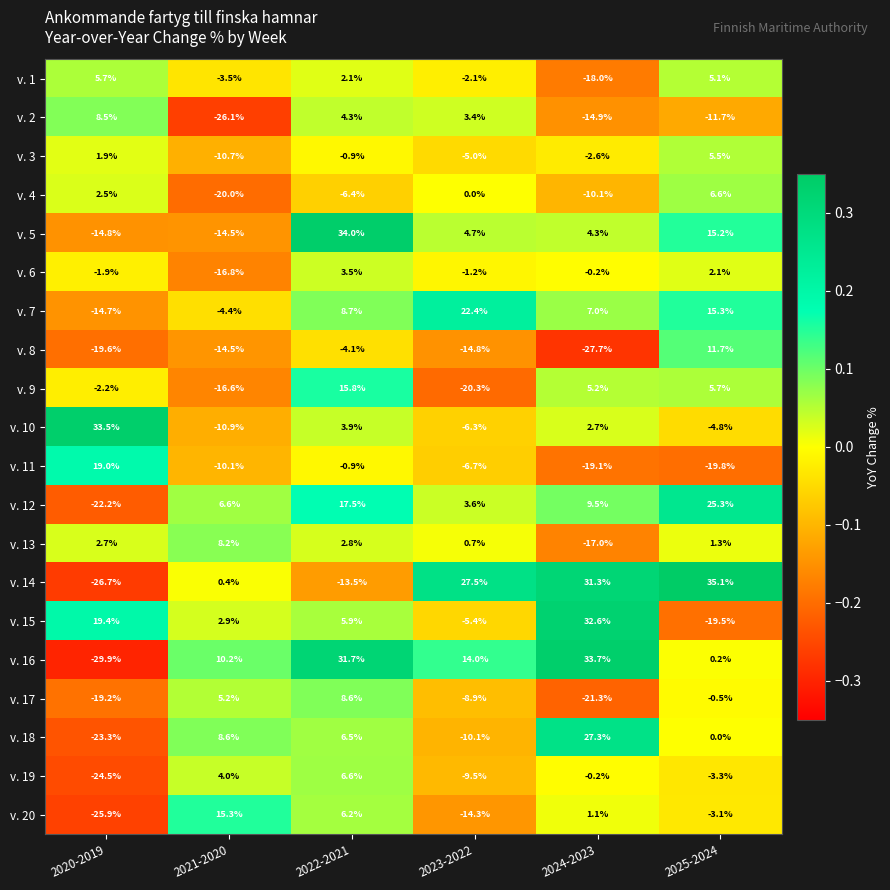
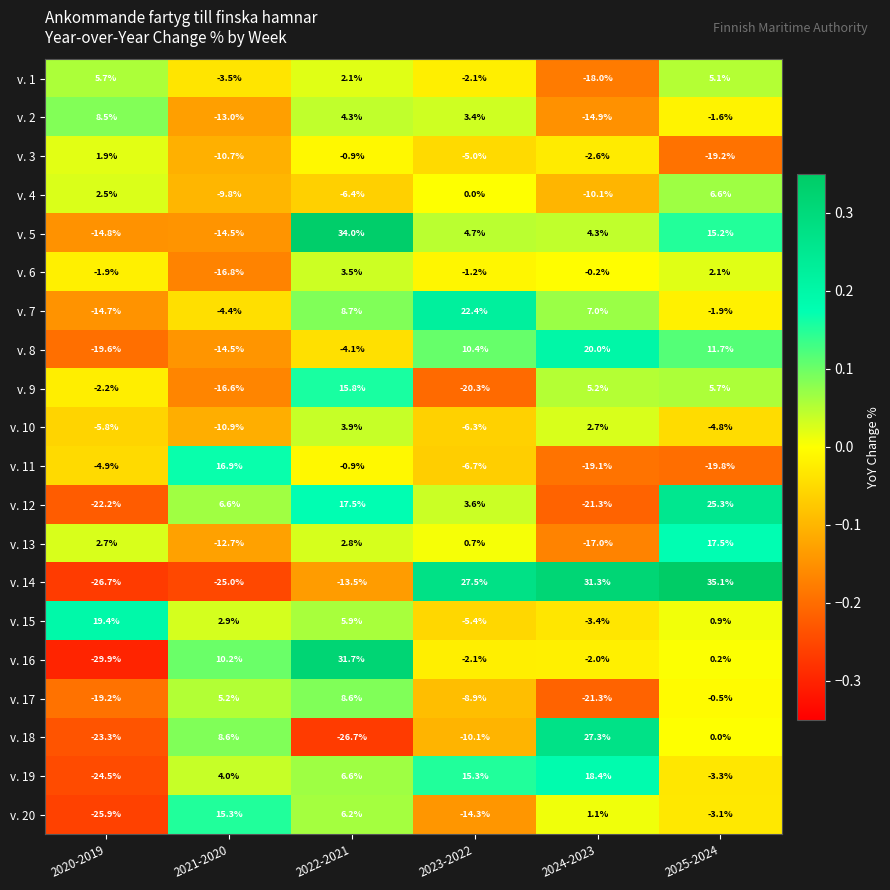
  {
    "v. 1": {
      "2020-2019": "5.7%",
      "2021-2020": "-3.5%",
      "2022-2021": "2.1%",
      "2023-2022": "-2.1%",
      "2024-2023": "-18.0%",
      "2025-2024": "5.1%"
    },
    "v. 2": {
      "2020-2019": "8.5%",
-     "2021-2020": "-26.1%",
+     "2021-2020": "-13.0%",
      "2022-2021": "4.3%",
      "2023-2022": "3.4%",
      "2024-2023": "-14.9%",
-     "2025-2024": "-11.7%"
+     "2025-2024": "-1.6%"
    },
    "v. 3": {
      "2020-2019": "1.9%",
      "2021-2020": "-10.7%",
      "2022-2021": "-0.9%",
      "2023-2022": "-5.0%",
      "2024-2023": "-2.6%",
-     "2025-2024": "5.5%"
+     "2025-2024": "-19.2%"
    },
    "v. 4": {
      "2020-2019": "2.5%",
-     "2021-2020": "-20.0%",
+     "2021-2020": "-9.8%",
      "2022-2021": "-6.4%",
      "2023-2022": "0.0%",
      "2024-2023": "-10.1%",
      "2025-2024": "6.6%"
    },
    "v. 5": {
      "2020-2019": "-14.8%",
      "2021-2020": "-14.5%",
      "2022-2021": "34.0%",
      "2023-2022": "4.7%",
      "2024-2023": "4.3%",
      "2025-2024": "15.2%"
    },
    "v. 6": {
      "2020-2019": "-1.9%",
      "2021-2020": "-16.8%",
      "2022-2021": "3.5%",
      "2023-2022": "-1.2%",
      "2024-2023": "-0.2%",
      "2025-2024": "2.1%"
    },
    "v. 7": {
      "2020-2019": "-14.7%",
      "2021-2020": "-4.4%",
      "2022-2021": "8.7%",
      "2023-2022": "22.4%",
      "2024-2023": "7.0%",
-     "2025-2024": "15.3%"
+     "2025-2024": "-1.9%"
    },
    "v. 8": {
      "2020-2019": "-19.6%",
      "2021-2020": "-14.5%",
      "2022-2021": "-4.1%",
-     "2023-2022": "-14.8%",
-     "2024-2023": "-27.7%",
+     "2023-2022": "10.4%",
+     "2024-2023": "20.0%",
      "2025-2024": "11.7%"
    },
    "v. 9": {
      "2020-2019": "-2.2%",
      "2021-2020": "-16.6%",
      "2022-2021": "15.8%",
      "2023-2022": "-20.3%",
      "2024-2023": "5.2%",
      "2025-2024": "5.7%"
    },
    "v. 10": {
-     "2020-2019": "33.5%",
+     "2020-2019": "-5.8%",
      "2021-2020": "-10.9%",
      "2022-2021": "3.9%",
      "2023-2022": "-6.3%",
      "2024-2023": "2.7%",
      "2025-2024": "-4.8%"
    },
    "v. 11": {
-     "2020-2019": "19.0%",
-     "2021-2020": "-10.1%",
+     "2020-2019": "-4.9%",
+     "2021-2020": "16.9%",
      "2022-2021": "-0.9%",
      "2023-2022": "-6.7%",
      "2024-2023": "-19.1%",
      "2025-2024": "-19.8%"
    },
    "v. 12": {
      "2020-2019": "-22.2%",
      "2021-2020": "6.6%",
      "2022-2021": "17.5%",
      "2023-2022": "3.6%",
-     "2024-2023": "9.5%",
+     "2024-2023": "-21.3%",
      "2025-2024": "25.3%"
    },
    "v. 13": {
      "2020-2019": "2.7%",
-     "2021-2020": "8.2%",
+     "2021-2020": "-12.7%",
      "2022-2021": "2.8%",
      "2023-2022": "0.7%",
      "2024-2023": "-17.0%",
-     "2025-2024": "1.3%"
+     "2025-2024": "17.5%"
    },
    "v. 14": {
      "2020-2019": "-26.7%",
-     "2021-2020": "0.4%",
+     "2021-2020": "-25.0%",
      "2022-2021": "-13.5%",
      "2023-2022": "27.5%",
      "2024-2023": "31.3%",
      "2025-2024": "35.1%"
    },
    "v. 15": {
      "2020-2019": "19.4%",
      "2021-2020": "2.9%",
      "2022-2021": "5.9%",
      "2023-2022": "-5.4%",
-     "2024-2023": "32.6%",
-     "2025-2024": "-19.5%"
+     "2024-2023": "-3.4%",
+     "2025-2024": "0.9%"
    },
    "v. 16": {
      "2020-2019": "-29.9%",
      "2021-2020": "10.2%",
      "2022-2021": "31.7%",
-     "2023-2022": "14.0%",
-     "2024-2023": "33.7%",
+     "2023-2022": "-2.1%",
+     "2024-2023": "-2.0%",
      "2025-2024": "0.2%"
    },
    "v. 17": {
      "2020-2019": "-19.2%",
      "2021-2020": "5.2%",
      "2022-2021": "8.6%",
      "2023-2022": "-8.9%",
      "2024-2023": "-21.3%",
      "2025-2024": "-0.5%"
    },
    "v. 18": {
      "2020-2019": "-23.3%",
      "2021-2020": "8.6%",
-     "2022-2021": "6.5%",
+     "2022-2021": "-26.7%",
      "2023-2022": "-10.1%",
      "2024-2023": "27.3%",
      "2025-2024": "0.0%"
    },
    "v. 19": {
      "2020-2019": "-24.5%",
      "2021-2020": "4.0%",
      "2022-2021": "6.6%",
-     "2023-2022": "-9.5%",
-     "2024-2023": "-0.2%",
+     "2023-2022": "15.3%",
+     "2024-2023": "18.4%",
      "2025-2024": "-3.3%"
    },
    "v. 20": {
      "2020-2019": "-25.9%",
      "2021-2020": "15.3%",
      "2022-2021": "6.2%",
      "2023-2022": "-14.3%",
      "2024-2023": "1.1%",
      "2025-2024": "-3.1%"
    }
  }
